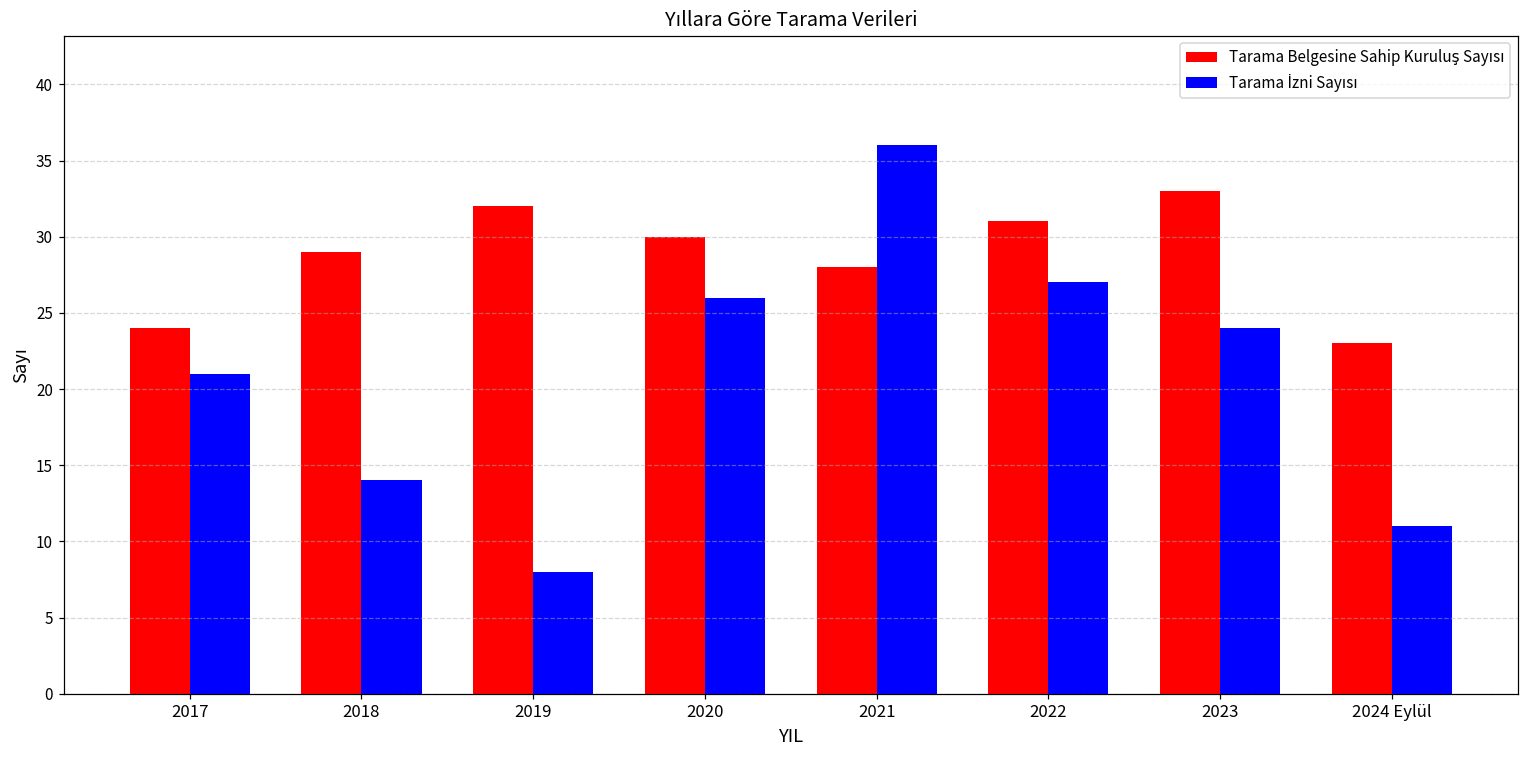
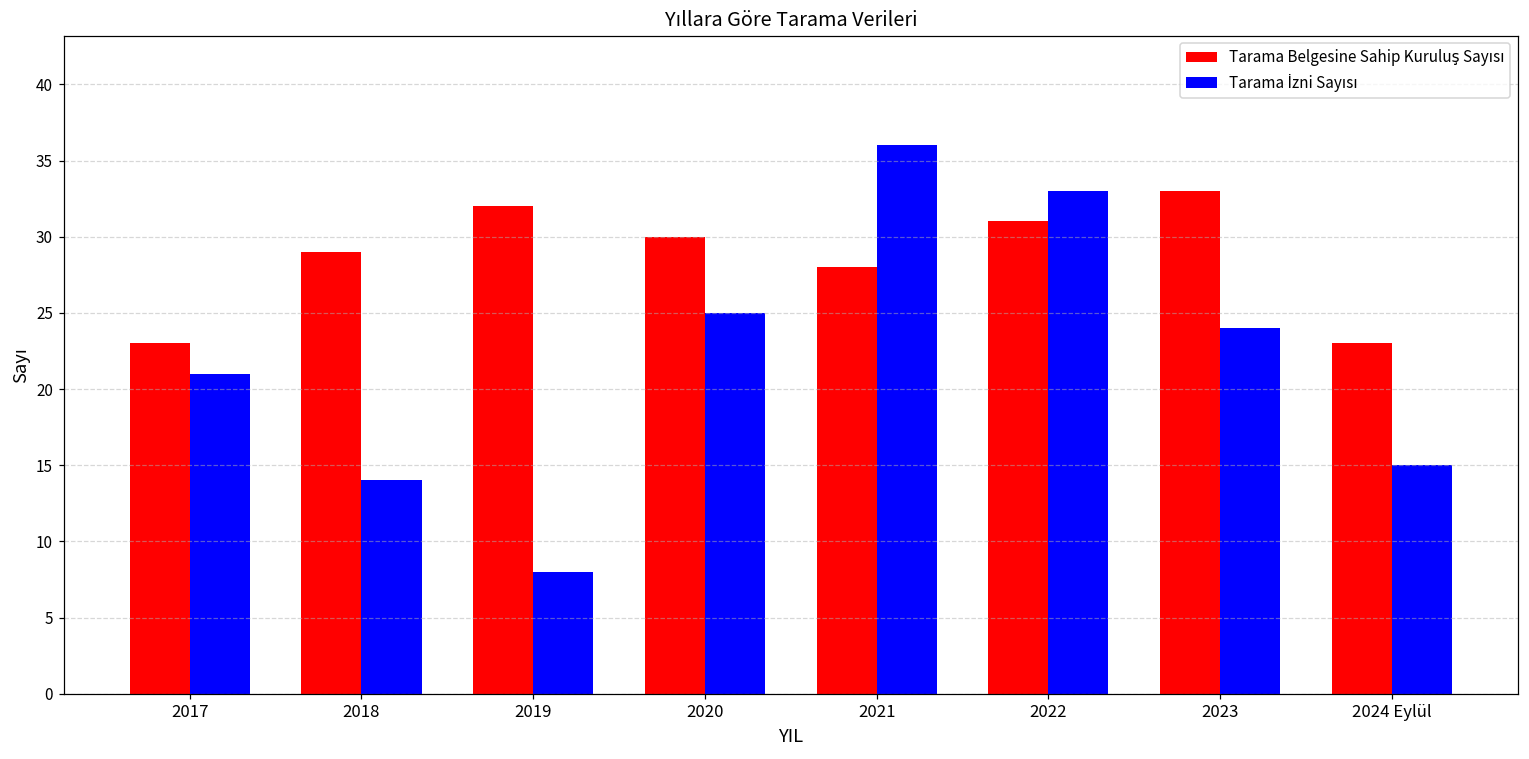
  {
    "Tarama Belgesine Sahip Kuruluş Sayısı": {
-     "2017": 24,
+     "2017": 23,
      "2018": 29,
      "2019": 32,
      "2020": 30,
      "2021": 28,
      "2022": 31,
      "2023": 33,
      "2024 Eylül": 23
    },
    "Tarama İzni Sayısı": {
      "2017": 21,
      "2018": 14,
      "2019": 8,
-     "2020": 26,
+     "2020": 25,
      "2021": 36,
-     "2022": 27,
+     "2022": 33,
      "2023": 24,
-     "2024 Eylül": 11
+     "2024 Eylül": 15
    }
  }
